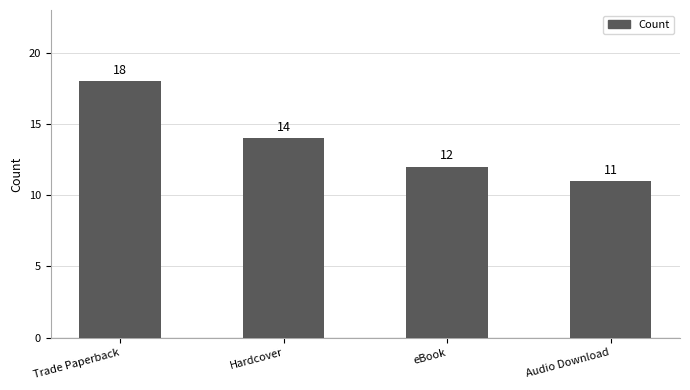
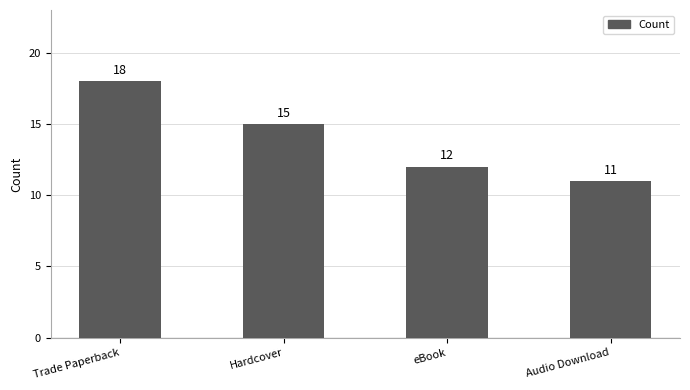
  {
    "Trade Paperback": 18,
-   "Hardcover": 14,
+   "Hardcover": 15,
    "eBook": 12,
    "Audio Download": 11
  }
